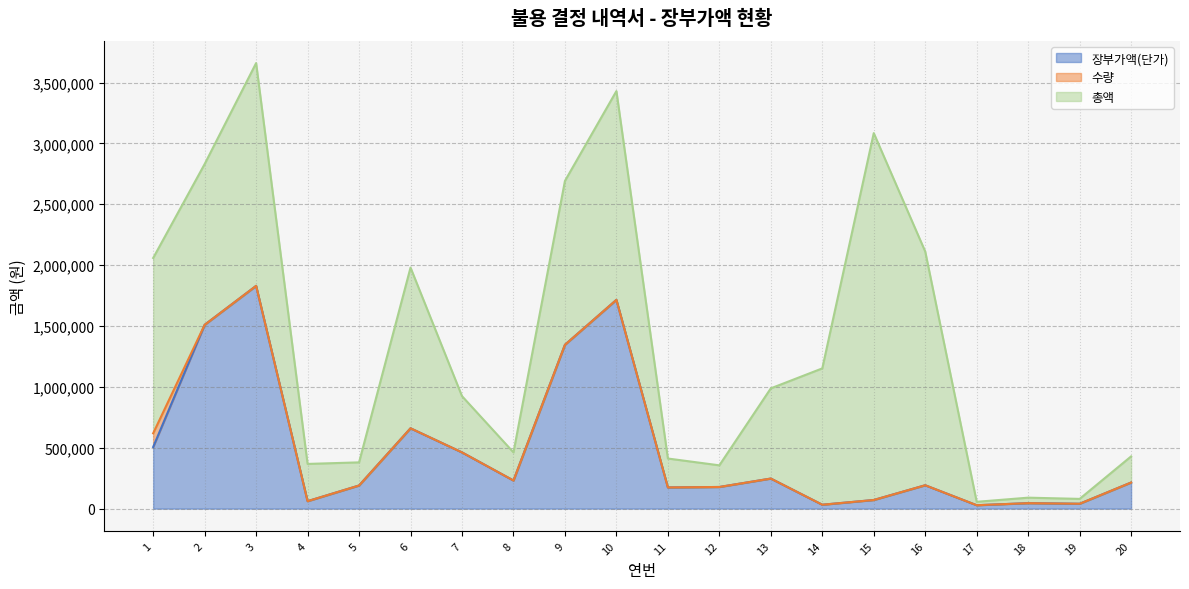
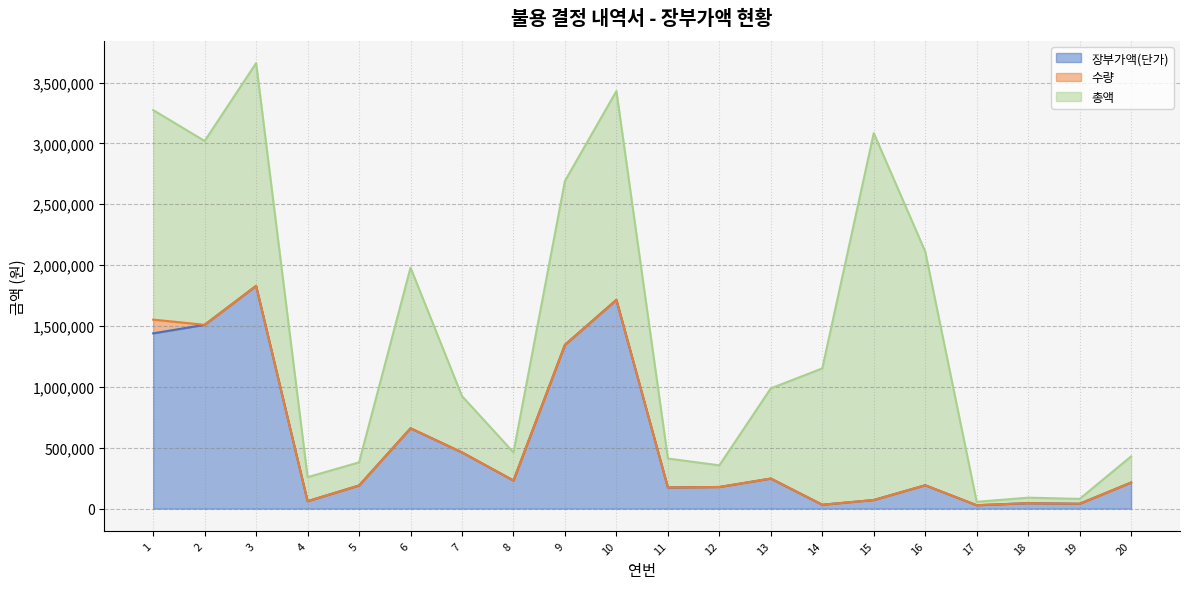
  {
    "장부가액(단가)": {
-     "1": "510,000"
+     "1": "1,440,000"
    },
    "수량": {
      "1": "110,000"
    },
    "총액": {
-     "1": "1,440,000",
-     "2": "1,320,000",
+     "1": "1,720,000",
+     "2": "1,510,000",
      "3": "1,830,000",
-     "4": "310,000",
+     "4": "200,000",
      "5": "190,000",
      "6": "1,320,000",
      "7": "460,000",
      "8": "230,000",
      "9": "1,350,000",
      "10": "1,720,000",
      "11": "240,000",
      "12": "180,000",
      "13": "740,000",
      "14": "1,120,000",
      "15": "3,010,000",
      "16": "1,920,000",
      "17": "30,000",
      "18": "50,000",
      "19": "40,000",
      "20": "210,000"
    }
  }
